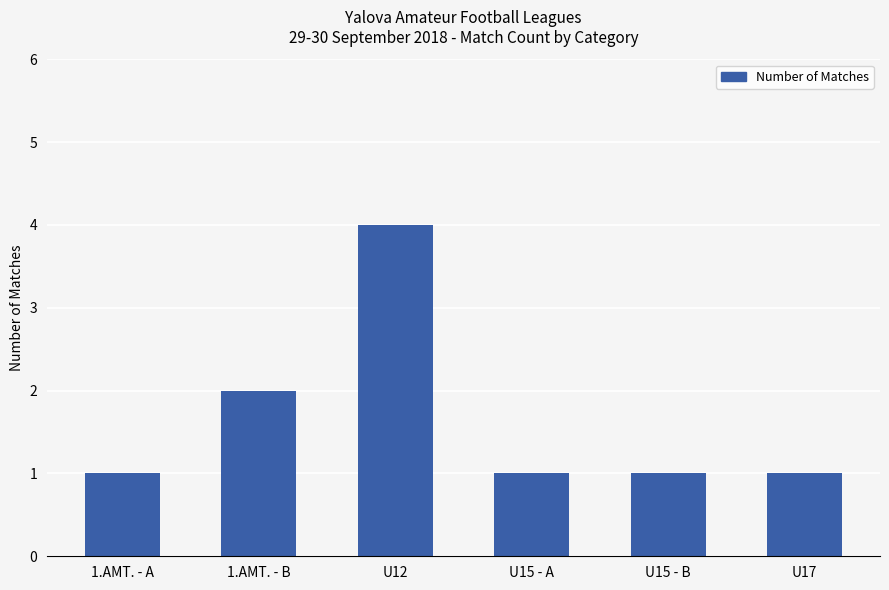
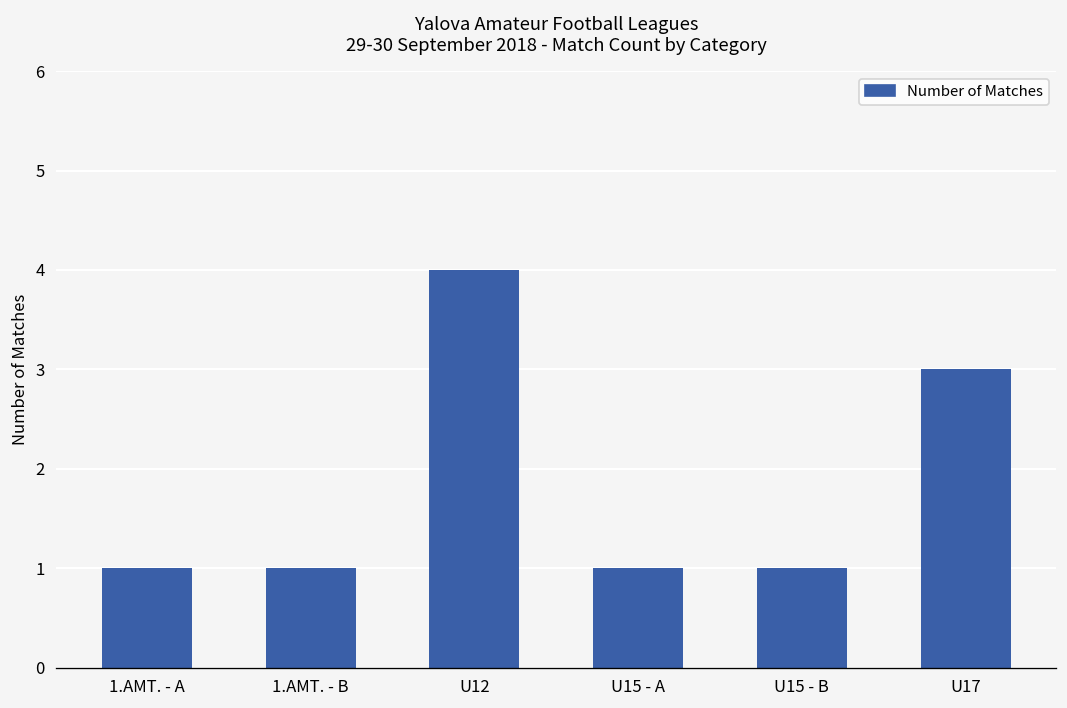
  {
    "1.AMT. - A": 1,
-   "1.AMT. - B": 2,
+   "1.AMT. - B": 1,
    "U12": 4,
    "U15 - A": 1,
    "U15 - B": 1,
-   "U17": 1
+   "U17": 3
  }
